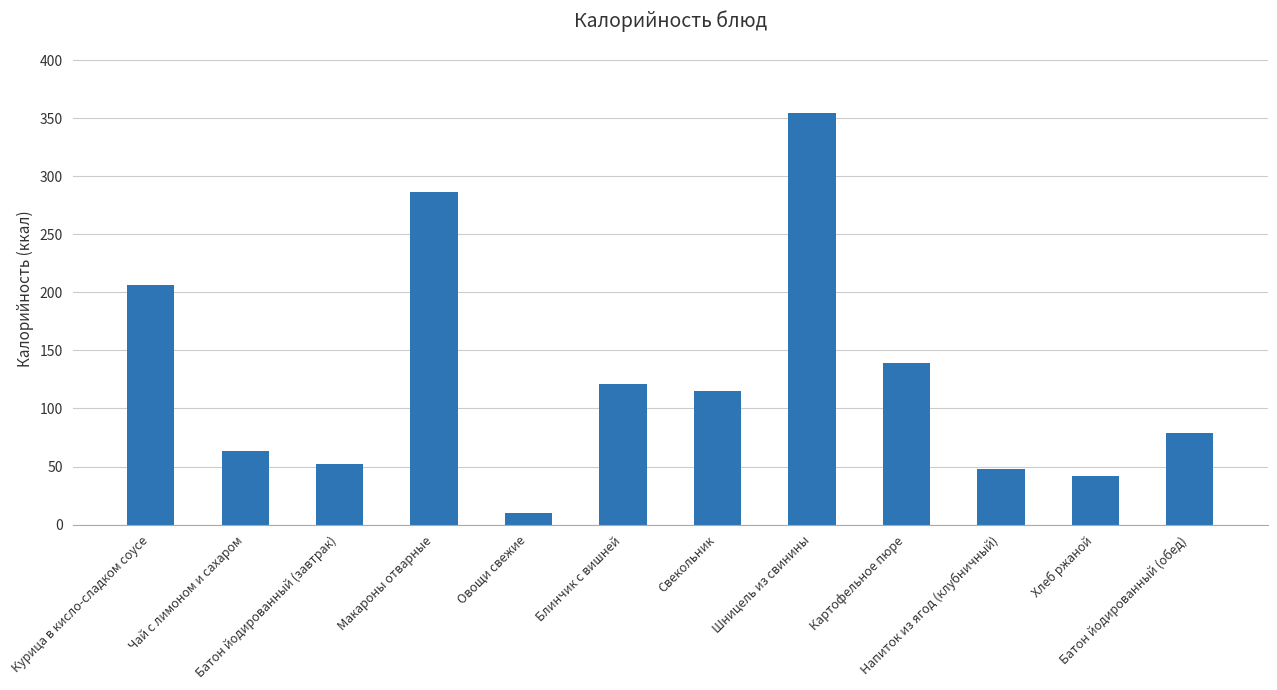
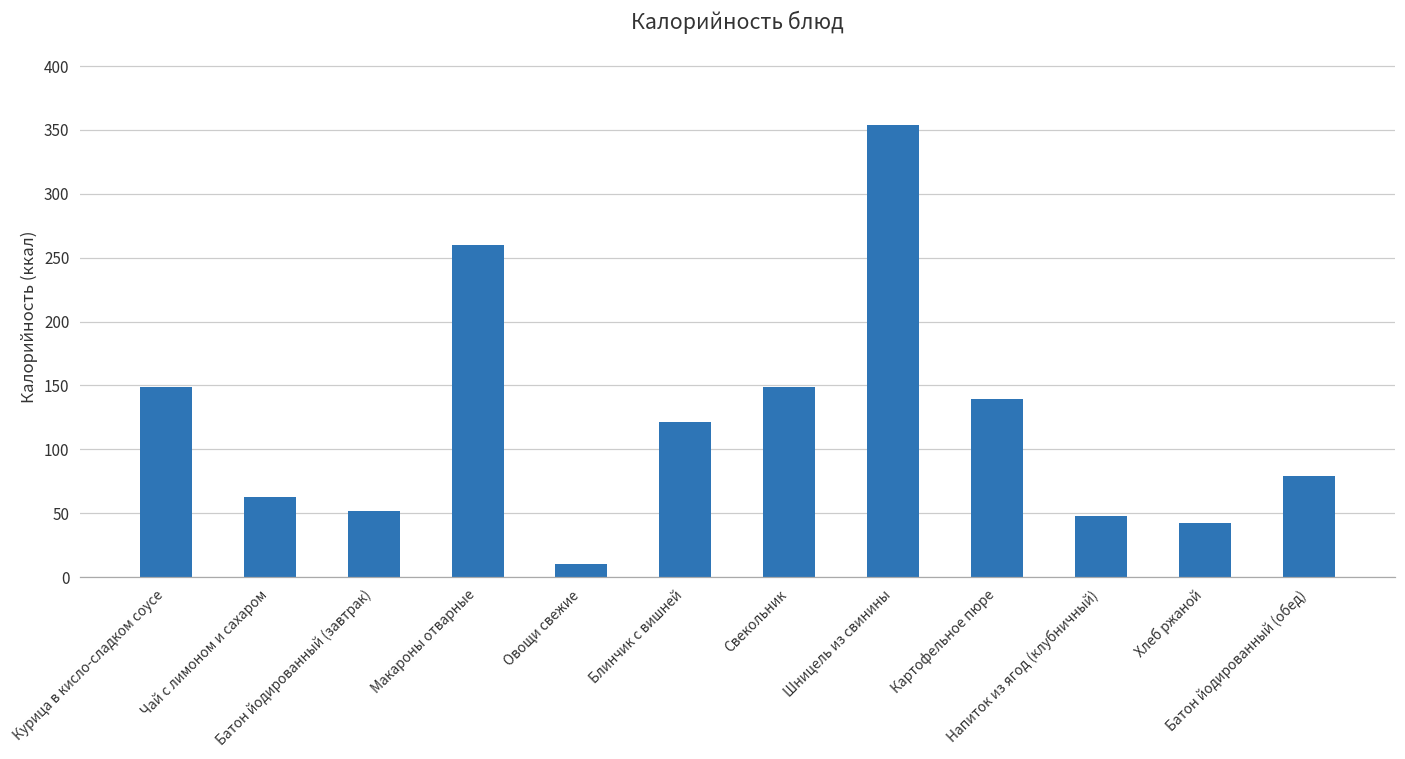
  {
-   "Курица в кисло-сладком соусе": 206,
+   "Курица в кисло-сладком соусе": 149,
    "Чай с лимоном и сахаром": 63,
    "Батон йодированный (завтрак)": 52,
-   "Макароны отварные": 286,
+   "Макароны отварные": 260,
    "Овощи свежие": 10,
    "Блинчик с вишней": 121,
-   "Свекольник": 115,
+   "Свекольник": 149,
    "Шницель из свинины": 354,
    "Картофельное пюре": 139,
    "Напиток из ягод (клубничный)": 48,
    "Хлеб ржаной": 42,
    "Батон йодированный (обед)": 79
  }
